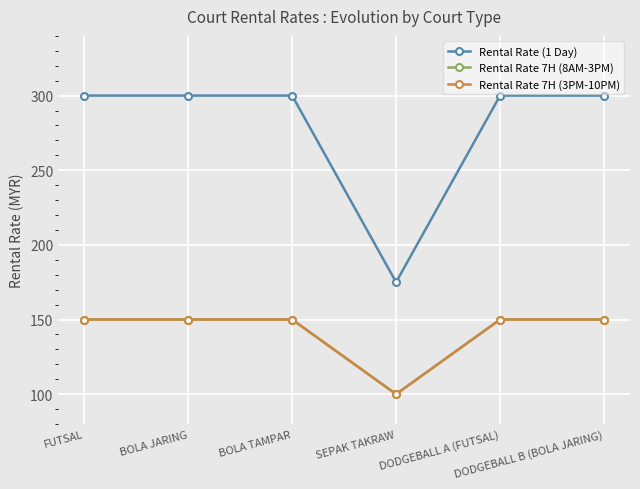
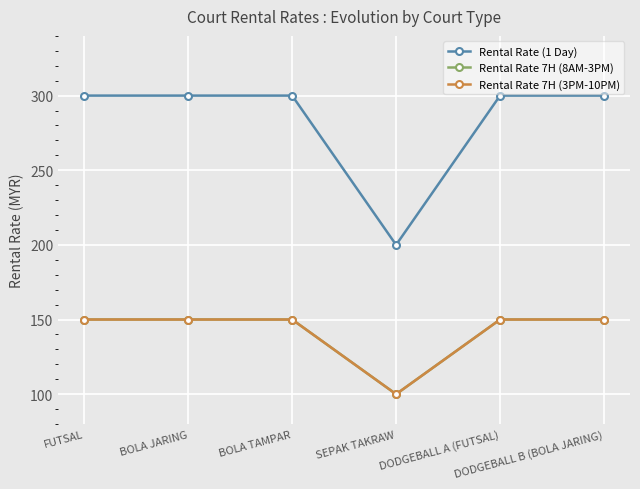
  {
    "Rental Rate (1 Day)": {
      "FUTSAL": 300,
      "BOLA JARING": 300,
      "BOLA TAMPAR": 300,
-     "SEPAK TAKRAW": 175,
+     "SEPAK TAKRAW": 200,
      "DODGEBALL A (FUTSAL)": 300,
      "DODGEBALL B (BOLA JARING)": 300
    },
    "Rental Rate 7H (3PM-10PM)": {
      "FUTSAL": 150,
      "BOLA JARING": 150,
      "BOLA TAMPAR": 150,
      "SEPAK TAKRAW": 100,
      "DODGEBALL A (FUTSAL)": 150,
      "DODGEBALL B (BOLA JARING)": 150
    }
  }
